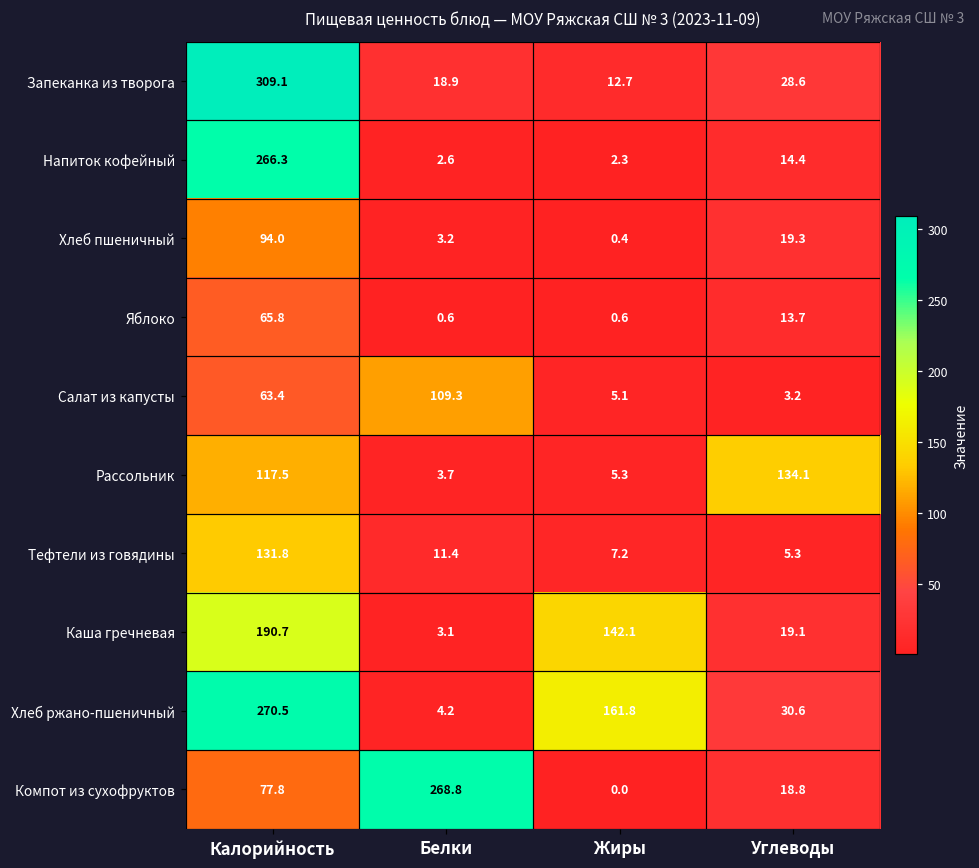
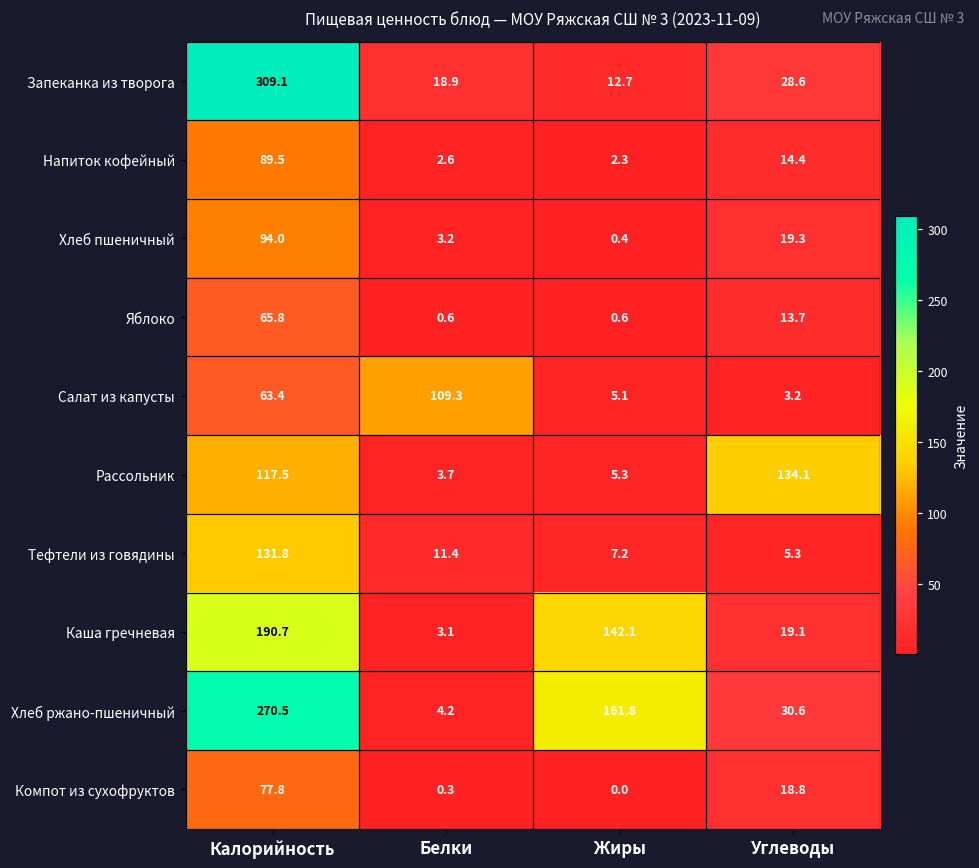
  {
    "Запеканка из творога": {
      "Калорийность": 309.1,
      "Белки": 18.9,
      "Жиры": 12.7,
      "Углеводы": 28.6
    },
    "Напиток кофейный": {
-     "Калорийность": 266.3,
+     "Калорийность": 89.5,
      "Белки": 2.6,
      "Жиры": 2.3,
      "Углеводы": 14.4
    },
    "Хлеб пшеничный": {
      "Калорийность": 94.0,
      "Белки": 3.2,
      "Жиры": 0.4,
      "Углеводы": 19.3
    },
    "Яблоко": {
      "Калорийность": 65.8,
      "Белки": 0.6,
      "Жиры": 0.6,
      "Углеводы": 13.7
    },
    "Салат из капусты": {
      "Калорийность": 63.4,
      "Белки": 109.3,
      "Жиры": 5.1,
      "Углеводы": 3.2
    },
    "Рассольник": {
      "Калорийность": 117.5,
      "Белки": 3.7,
      "Жиры": 5.3,
      "Углеводы": 134.1
    },
    "Тефтели из говядины": {
      "Калорийность": 131.8,
      "Белки": 11.4,
      "Жиры": 7.2,
      "Углеводы": 5.3
    },
    "Каша гречневая": {
      "Калорийность": 190.7,
      "Белки": 3.1,
      "Жиры": 142.1,
      "Углеводы": 19.1
    },
    "Хлеб ржано-пшеничный": {
      "Калорийность": 270.5,
      "Белки": 4.2,
      "Жиры": 161.8,
      "Углеводы": 30.6
    },
    "Компот из сухофруктов": {
      "Калорийность": 77.8,
-     "Белки": 268.8,
+     "Белки": 0.3,
      "Жиры": 0.0,
      "Углеводы": 18.8
    }
  }
